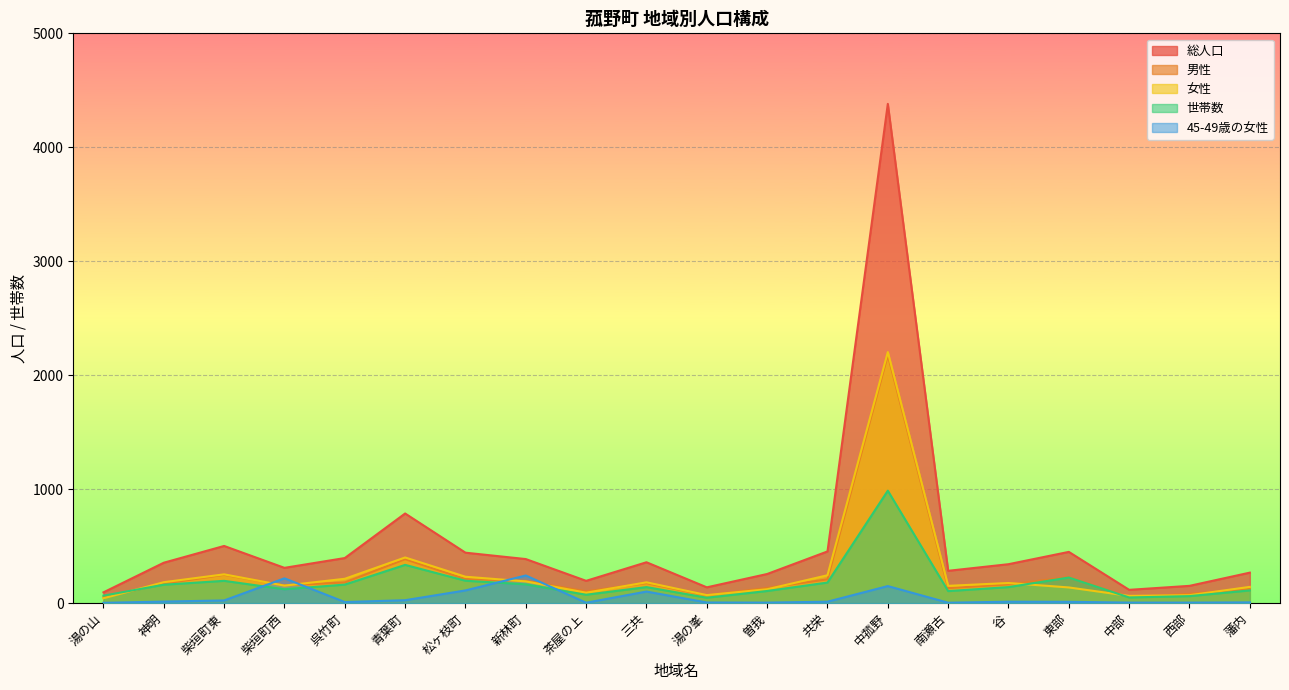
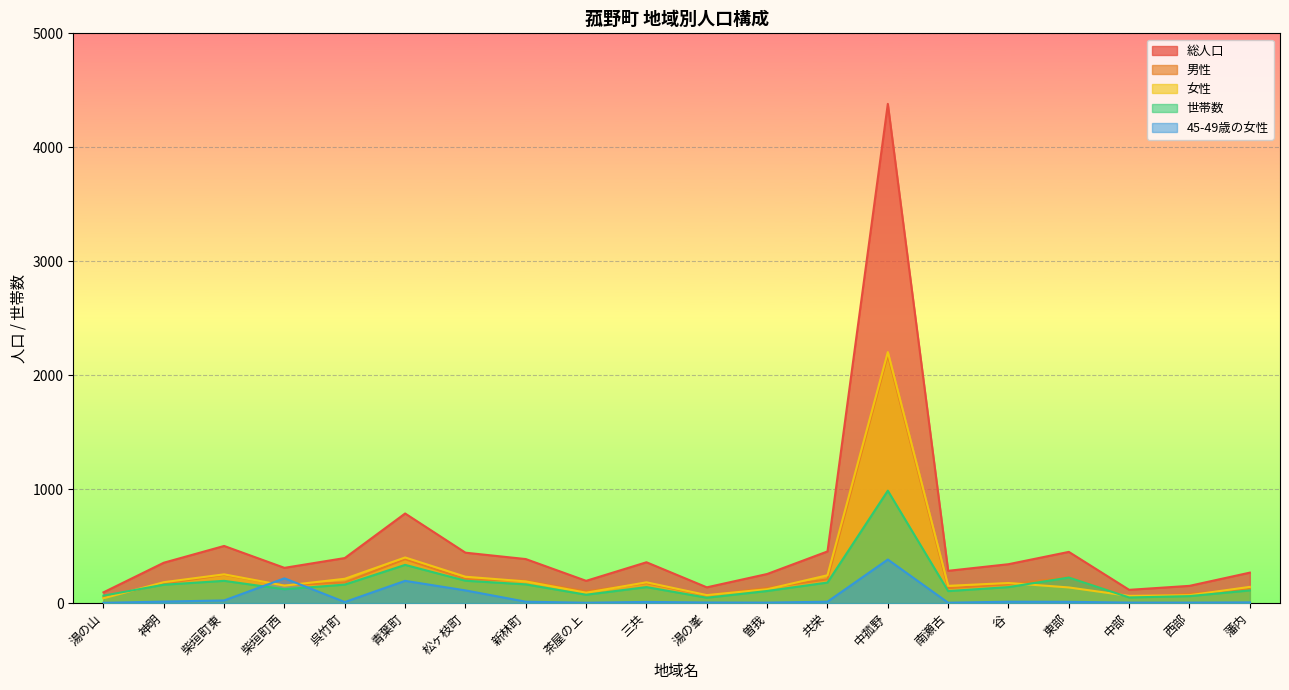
  {
    "女性": {
      "呉竹町": 210,
      "共栄": 250,
      "中菰野": 2200,
      "東部": 140
    },
    "世帯数": {
      "柴垣町東": 200,
      "柴垣町西": 120,
      "青葉町": 340,
      "新林町": 170,
      "三共": 140,
      "共栄": 180,
      "中菰野": 990,
      "南瀬古": 110,
      "谷": 140
    },
    "45-49歳の女性": {
      "湯の山": 0,
      "神明": 10,
      "柴垣町東": 20,
      "柴垣町西": 220,
      "呉竹町": 10,
-     "青葉町": 30,
+     "青葉町": 200,
      "松ヶ枝町": 110,
-     "新林町": 240,
+     "新林町": 10,
      "茶屋の上": 0,
-     "三共": 100,
+     "三共": 10,
      "湯の峯": 10,
      "曽我": 10,
      "共栄": 10,
-     "中菰野": 150,
+     "中菰野": 380,
      "南瀬古": 0,
      "谷": 10,
      "東部": 10,
      "中部": 10,
      "西部": 10,
      "藩内": 10
    }
  }
